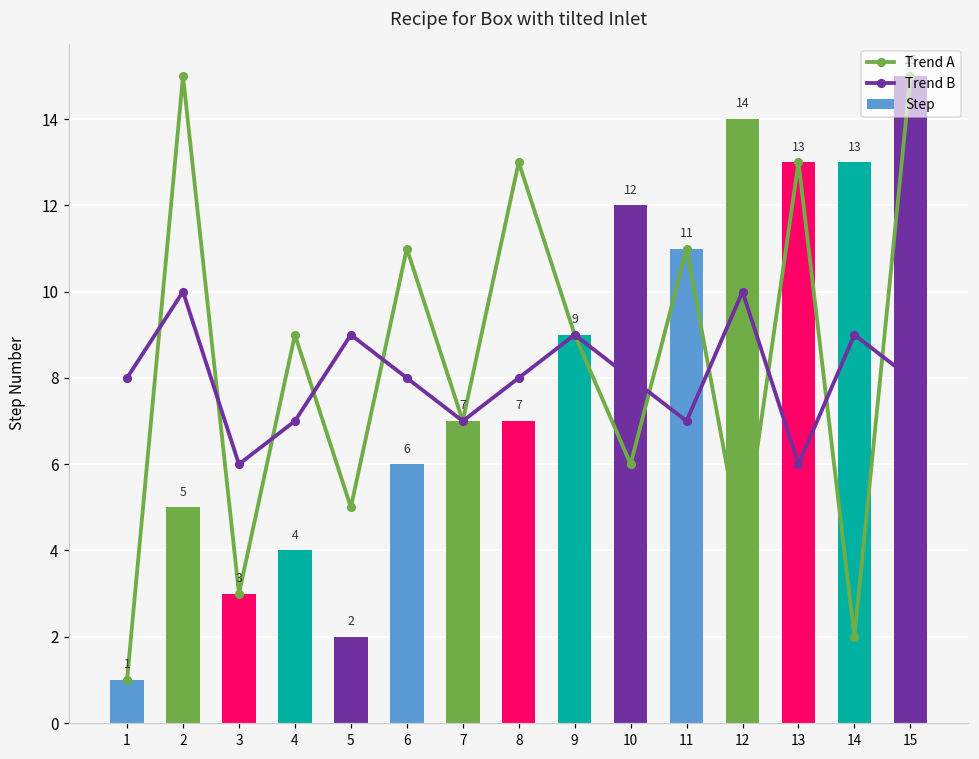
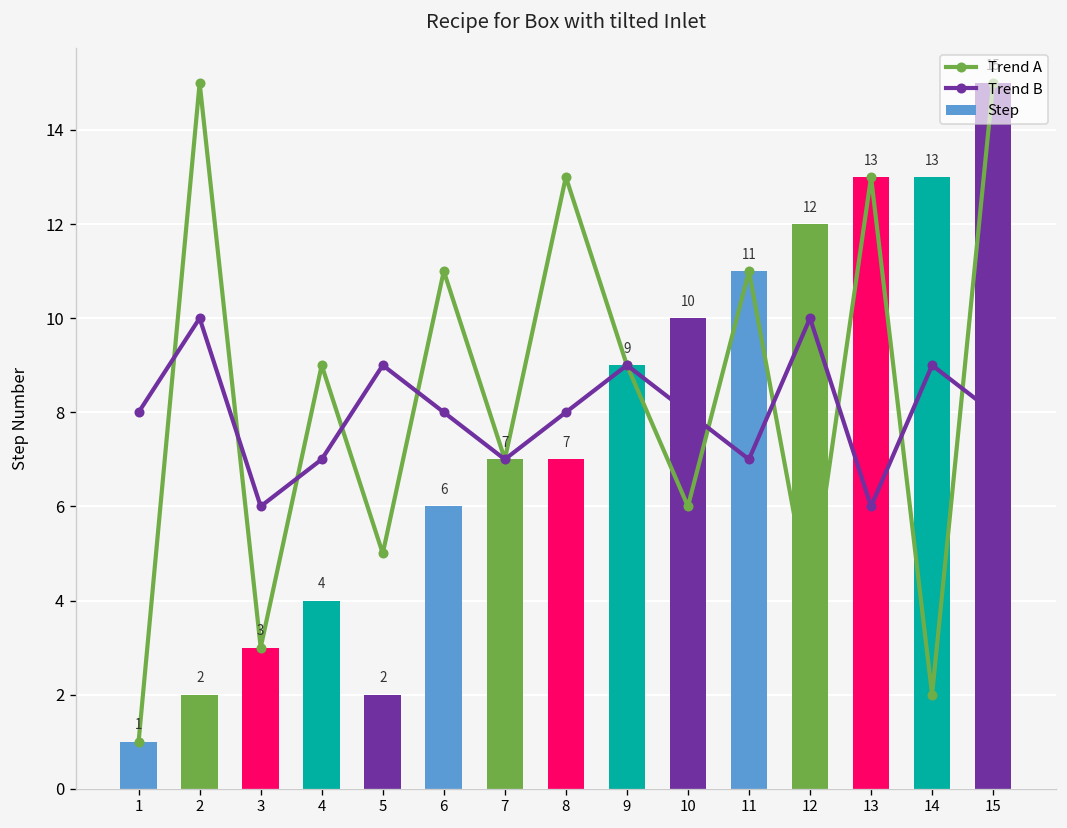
  {
    "Trend A": {
      "1": 1,
      "3": 3,
      "11": 11,
      "13": 13
    },
    "Step": {
      "1": 1,
-     "2": 5,
+     "2": 2,
      "3": 3,
      "4": 4,
      "5": 2,
      "6": 6,
      "7": 7,
      "8": 7,
      "9": 9,
-     "10": 12,
+     "10": 10,
      "11": 11,
-     "12": 14,
+     "12": 12,
      "13": 13,
      "14": 13
    },
    "Trend B": {
      "1": 8.0,
      "2": 10.0,
      "3": 6.0,
      "4": 7.0,
      "5": 9.0,
      "6": 8.0,
      "8": 8.0,
      "10": 8.0,
      "11": 7.0,
      "12": 10.0,
      "13": 6.0,
      "14": 9.0,
      "15": 8.0
    }
  }
